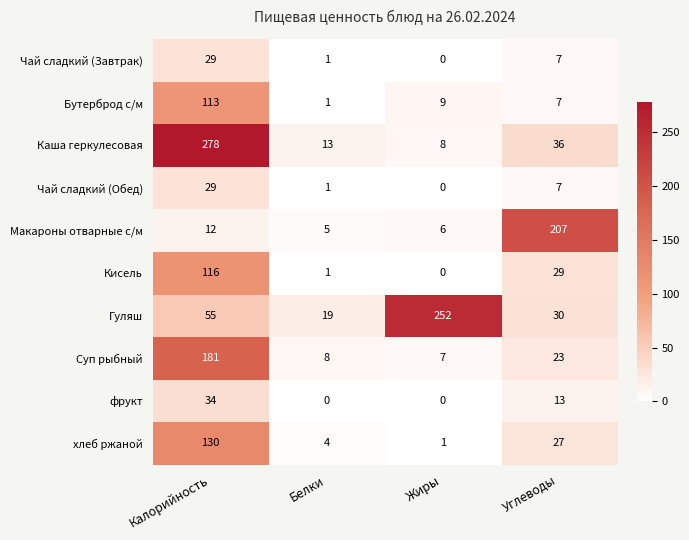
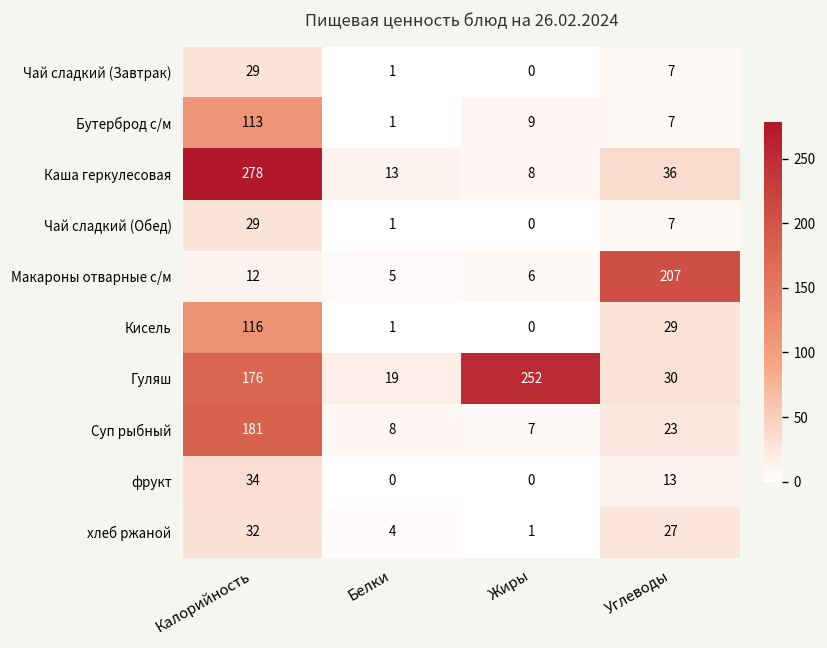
  {
    "Чай сладкий (Завтрак)": {
      "Калорийность": 29,
      "Белки": 1,
      "Жиры": 0,
      "Углеводы": 7
    },
    "Бутерброд с/м": {
      "Калорийность": 113,
      "Белки": 1,
      "Жиры": 9,
      "Углеводы": 7
    },
    "Каша геркулесовая": {
      "Калорийность": 278,
      "Белки": 13,
      "Жиры": 8,
      "Углеводы": 36
    },
    "Чай сладкий (Обед)": {
      "Калорийность": 29,
      "Белки": 1,
      "Жиры": 0,
      "Углеводы": 7
    },
    "Макароны отварные с/м": {
      "Калорийность": 12,
      "Белки": 5,
      "Жиры": 6,
      "Углеводы": 207
    },
    "Кисель": {
      "Калорийность": 116,
      "Белки": 1,
      "Жиры": 0,
      "Углеводы": 29
    },
    "Гуляш": {
-     "Калорийность": 55,
+     "Калорийность": 176,
      "Белки": 19,
      "Жиры": 252,
      "Углеводы": 30
    },
    "Суп рыбный": {
      "Калорийность": 181,
      "Белки": 8,
      "Жиры": 7,
      "Углеводы": 23
    },
    "фрукт": {
      "Калорийность": 34,
      "Белки": 0,
      "Жиры": 0,
      "Углеводы": 13
    },
    "хлеб ржаной": {
-     "Калорийность": 130,
+     "Калорийность": 32,
      "Белки": 4,
      "Жиры": 1,
      "Углеводы": 27
    }
  }
